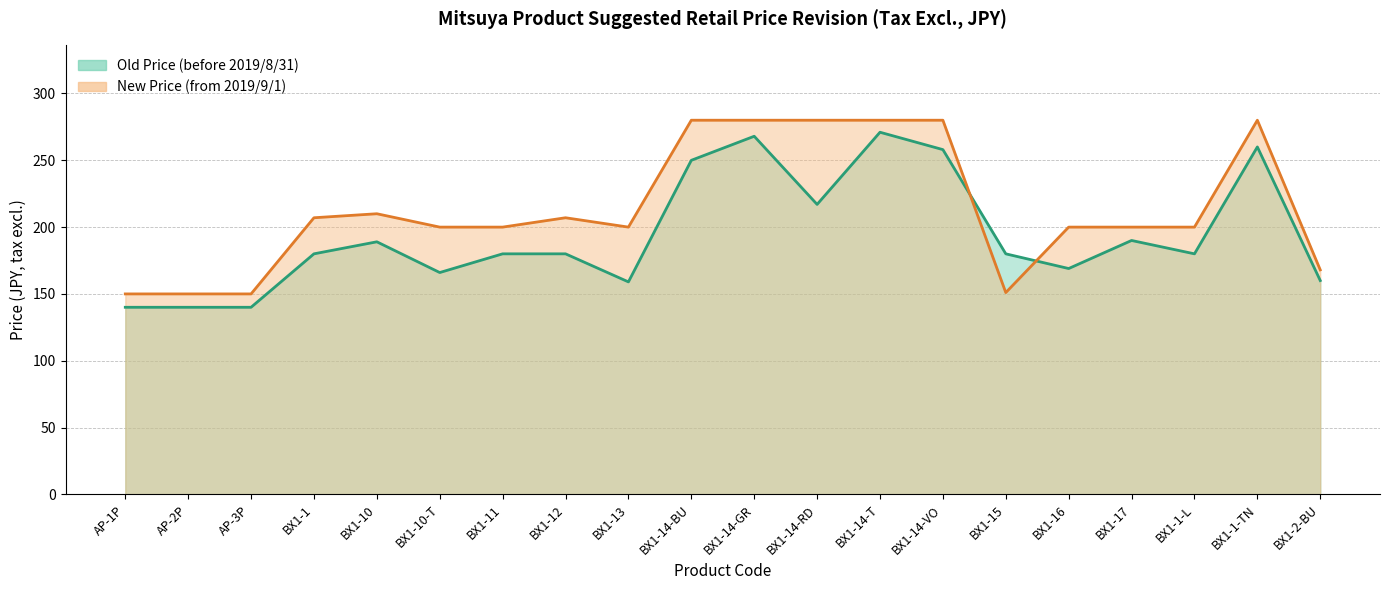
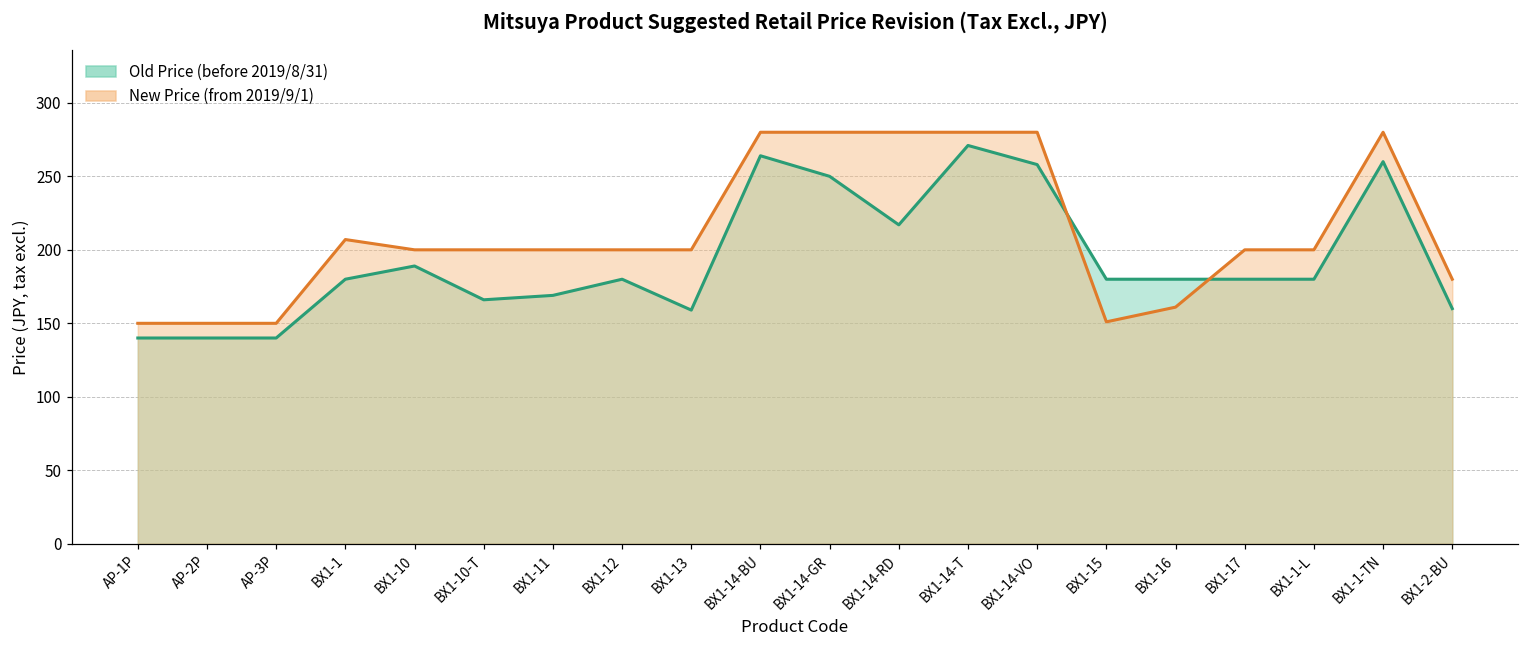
  {
    "Old Price (before 2019/8/31)": {
      "AP-1P": 140,
      "AP-2P": 140,
      "AP-3P": 140,
      "BX1-1": 180,
      "BX1-10": 189,
      "BX1-10-T": 166,
-     "BX1-11": 180,
+     "BX1-11": 169,
      "BX1-12": 180,
      "BX1-13": 159,
-     "BX1-14-BU": 250,
-     "BX1-14-GR": 268,
+     "BX1-14-BU": 264,
+     "BX1-14-GR": 250,
      "BX1-14-RD": 217,
      "BX1-14-T": 271,
      "BX1-14-VO": 258,
      "BX1-15": 180,
-     "BX1-16": 169,
-     "BX1-17": 190,
+     "BX1-16": 180,
+     "BX1-17": 180,
      "BX1-1-L": 180,
      "BX1-1-TN": 260,
      "BX1-2-BU": 160
    },
    "New Price (from 2019/9/1)": {
      "AP-1P": 150,
      "AP-2P": 150,
      "AP-3P": 150,
      "BX1-1": 207,
-     "BX1-10": 210,
+     "BX1-10": 200,
      "BX1-10-T": 200,
      "BX1-11": 200,
-     "BX1-12": 207,
+     "BX1-12": 200,
      "BX1-13": 200,
      "BX1-14-BU": 280,
      "BX1-14-GR": 280,
      "BX1-14-RD": 280,
      "BX1-14-T": 280,
      "BX1-14-VO": 280,
      "BX1-15": 151,
-     "BX1-16": 200,
+     "BX1-16": 161,
      "BX1-17": 200,
      "BX1-1-L": 200,
      "BX1-1-TN": 280,
-     "BX1-2-BU": 168
+     "BX1-2-BU": 180
    }
  }
